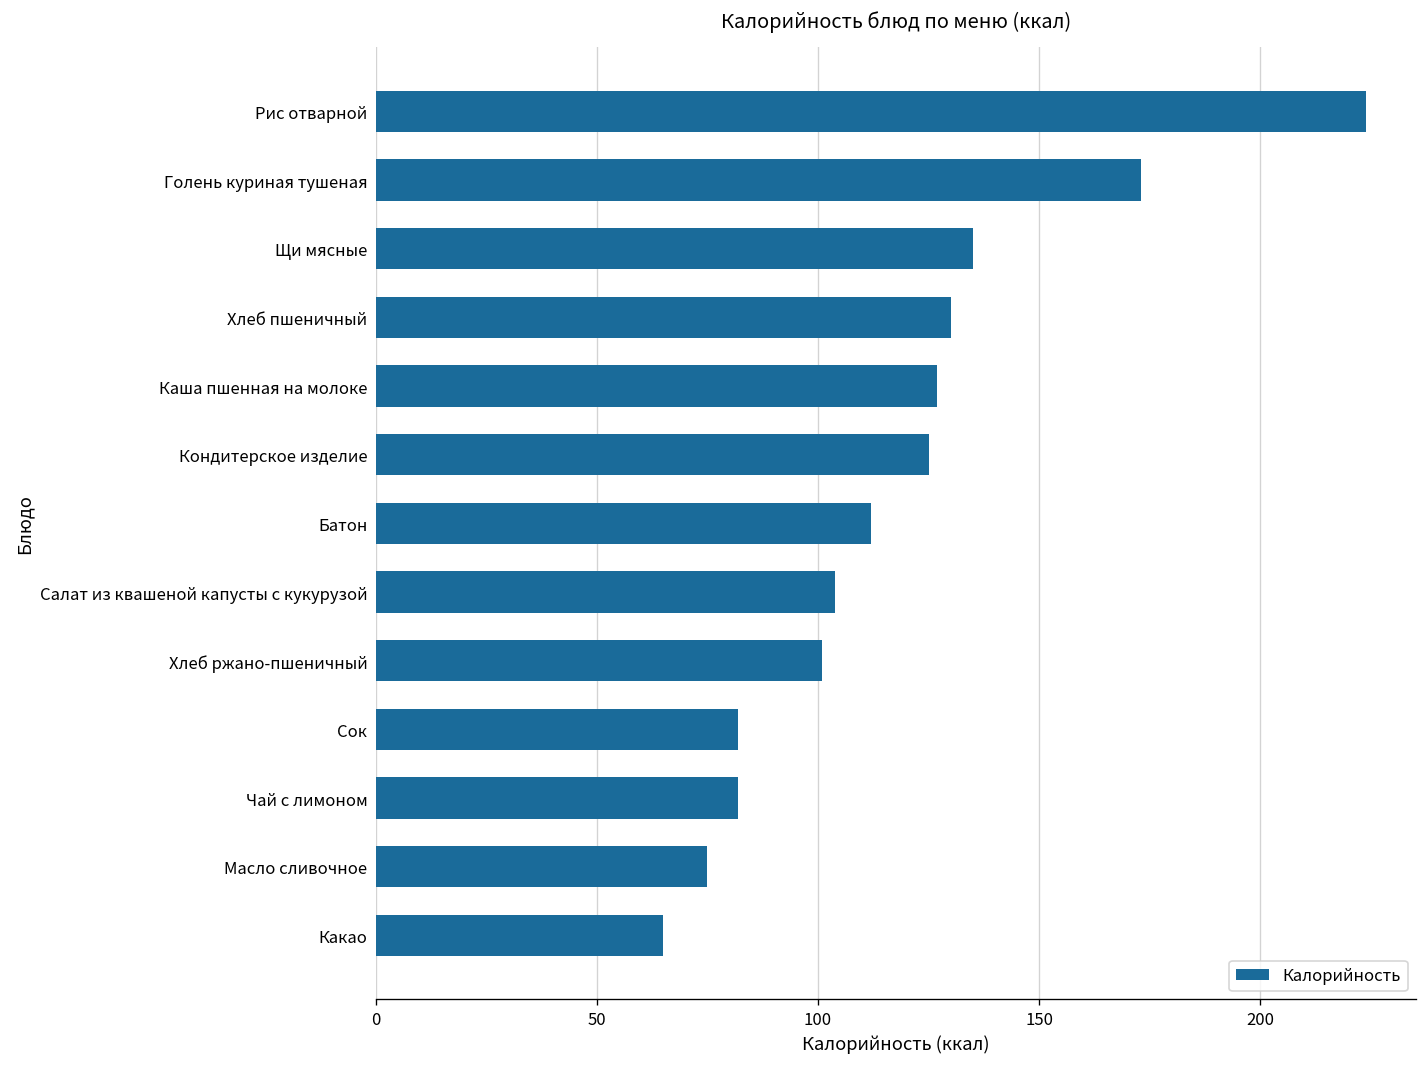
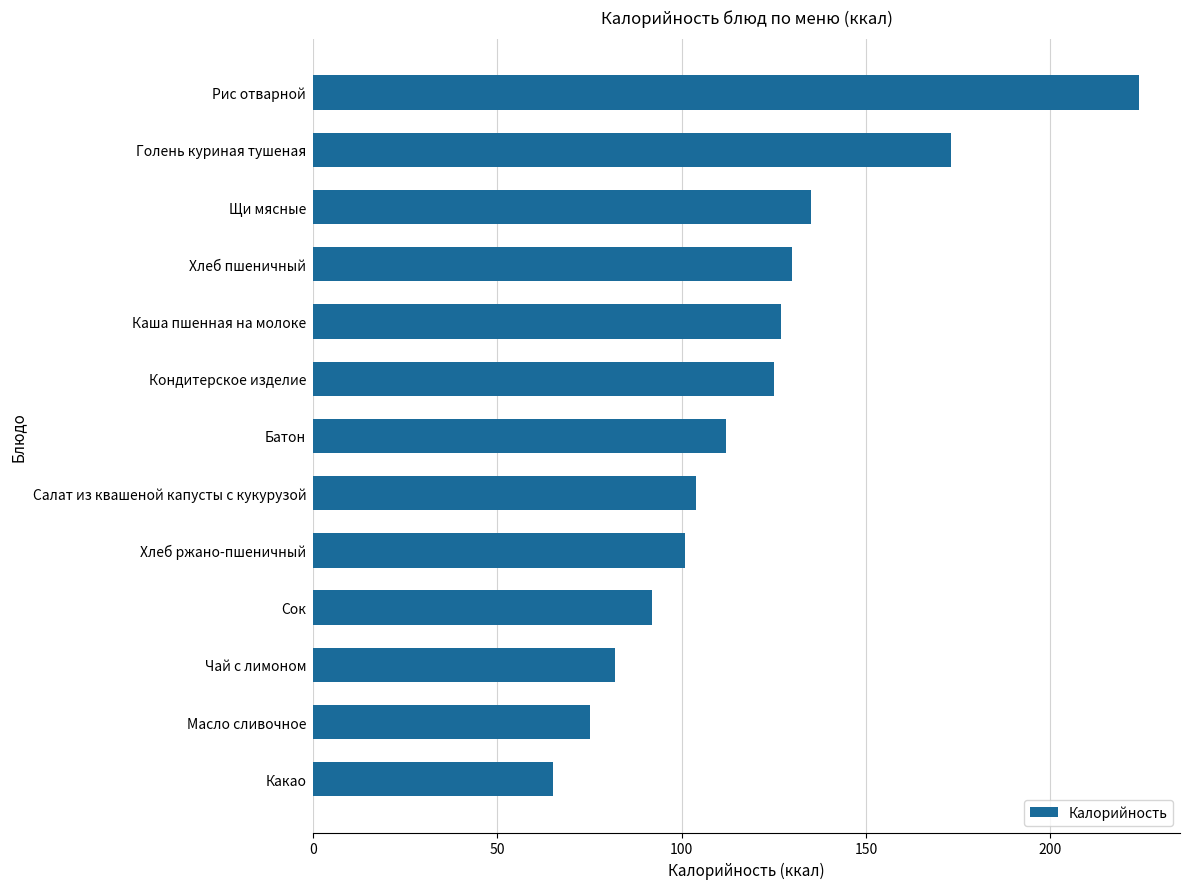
  {
    "Рис отварной": 224,
    "Голень куриная тушеная": 173,
    "Щи мясные": 135,
    "Хлеб пшеничный": 130,
    "Каша пшенная на молоке": 127,
    "Кондитерское изделие": 125,
    "Батон": 112,
    "Салат из квашеной капусты с кукурузой": 104,
    "Хлеб ржано-пшеничный": 101,
-   "Сок": 82,
+   "Сок": 92,
    "Чай с лимоном": 82,
    "Масло сливочное": 75,
    "Какао": 65
  }
